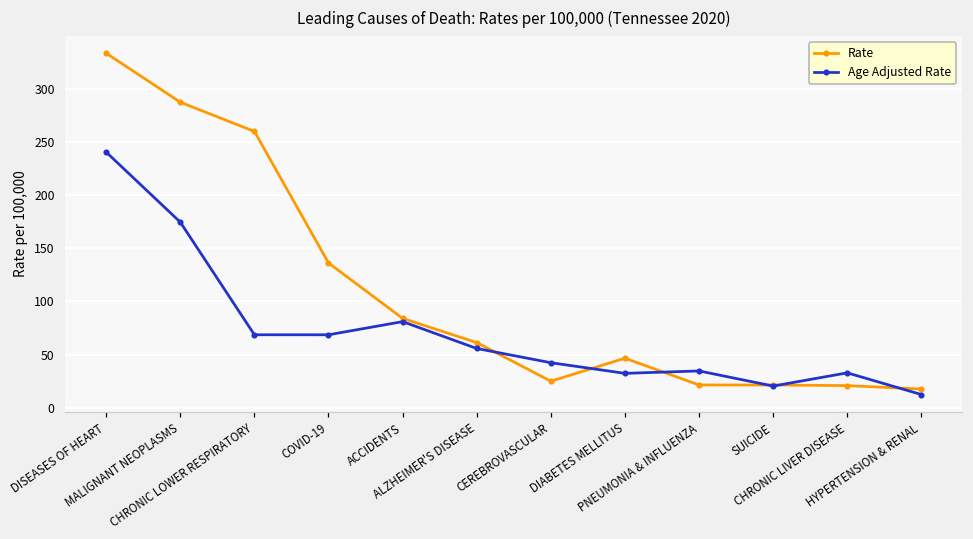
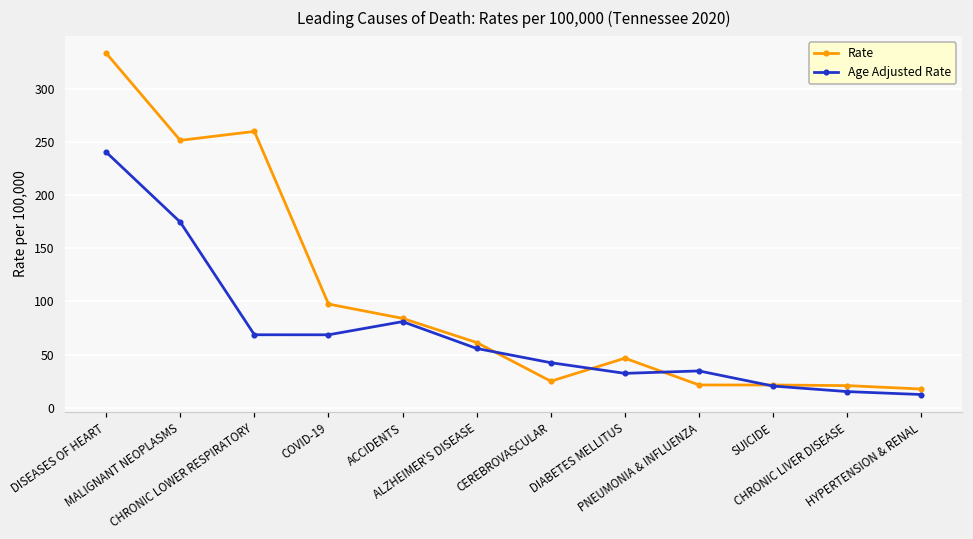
  {
    "Rate": {
      "DISEASES OF HEART": 330,
-     "MALIGNANT NEOPLASMS": 290,
+     "MALIGNANT NEOPLASMS": 250,
      "CHRONIC LOWER RESPIRATORY": 260,
-     "COVID-19": 140,
+     "COVID-19": 100,
      "ACCIDENTS": 80,
      "ALZHEIMER'S DISEASE": 60,
      "CEREBROVASCULAR": 20,
      "DIABETES MELLITUS": 50,
      "PNEUMONIA & INFLUENZA": 20,
      "CHRONIC LIVER DISEASE": 20,
      "HYPERTENSION & RENAL": 20
    },
    "Age Adjusted Rate": {
      "DISEASES OF HEART": 240,
      "MALIGNANT NEOPLASMS": 170,
      "CHRONIC LOWER RESPIRATORY": 70,
      "COVID-19": 70,
      "ACCIDENTS": 80,
      "ALZHEIMER'S DISEASE": 60,
      "CEREBROVASCULAR": 40,
      "DIABETES MELLITUS": 30,
      "PNEUMONIA & INFLUENZA": 30,
-     "CHRONIC LIVER DISEASE": 30,
+     "CHRONIC LIVER DISEASE": 20,
      "HYPERTENSION & RENAL": 10
    }
  }
